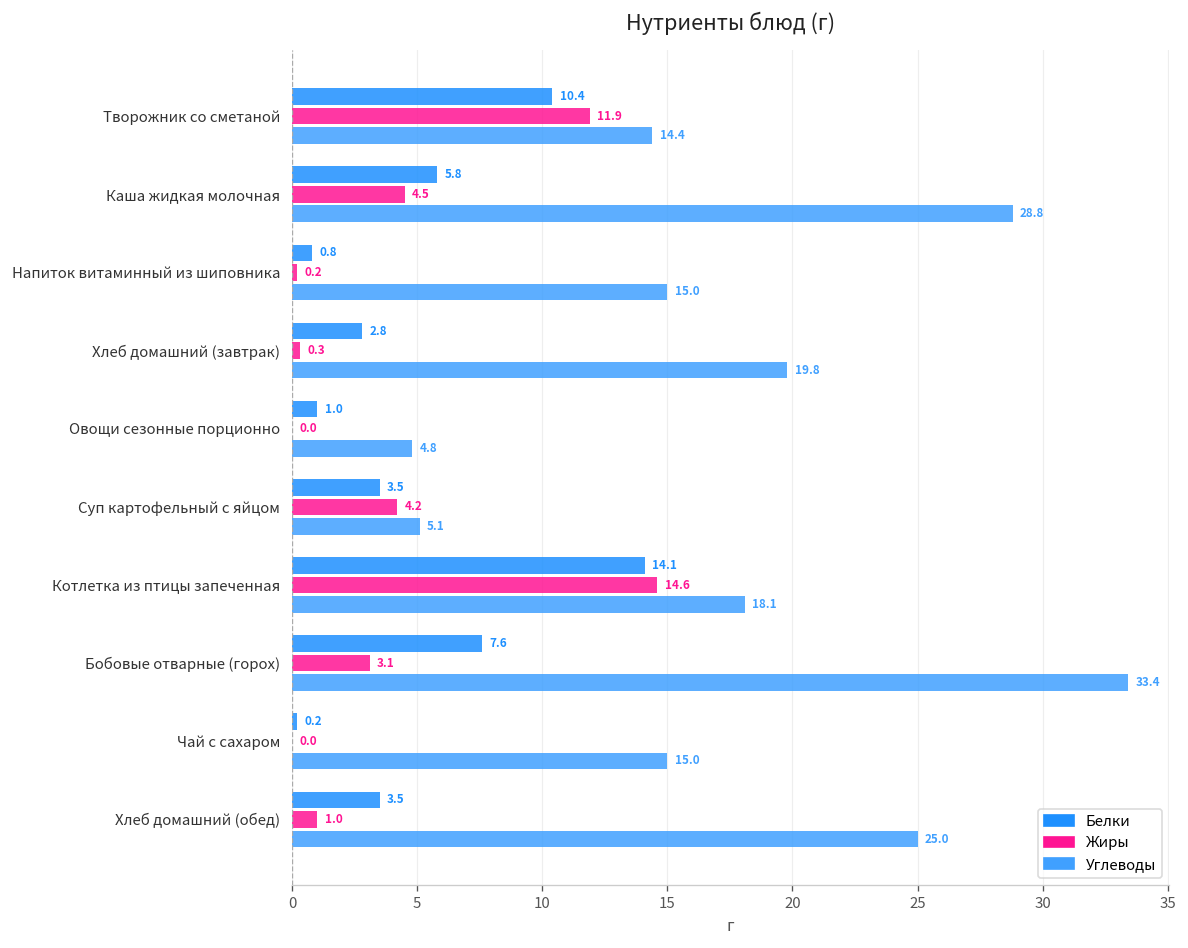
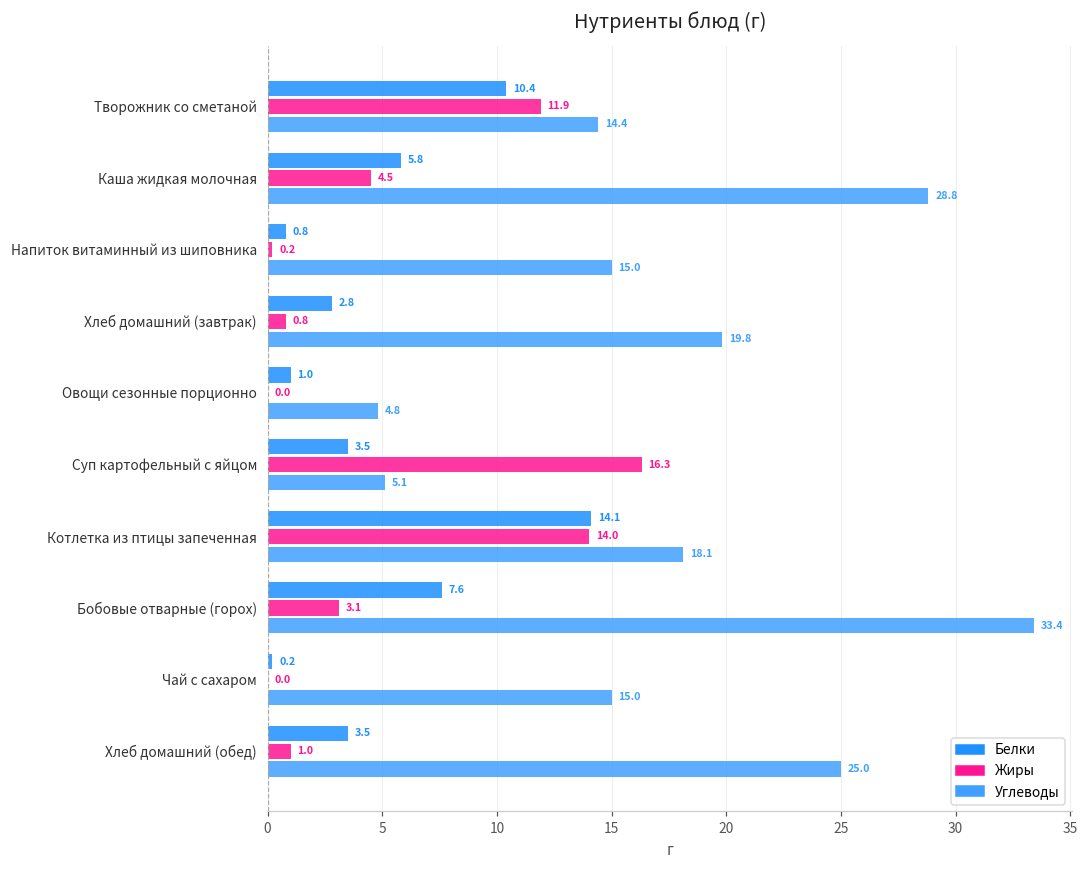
  {
    "Жиры": {
      "Творожник со сметаной": 11.9,
      "Каша жидкая молочная": 4.5,
      "Напиток витаминный из шиповника": 0.2,
-     "Хлеб домашний (завтрак)": 0.3,
+     "Хлеб домашний (завтрак)": 0.8,
      "Овощи сезонные порционно": 0.0,
-     "Суп картофельный с яйцом": 4.2,
-     "Котлетка из птицы запеченная": 14.6,
+     "Суп картофельный с яйцом": 16.3,
+     "Котлетка из птицы запеченная": 14.0,
      "Бобовые отварные (горох)": 3.1,
      "Чай с сахаром": 0.0,
      "Хлеб домашний (обед)": 1.0
    }
  }
